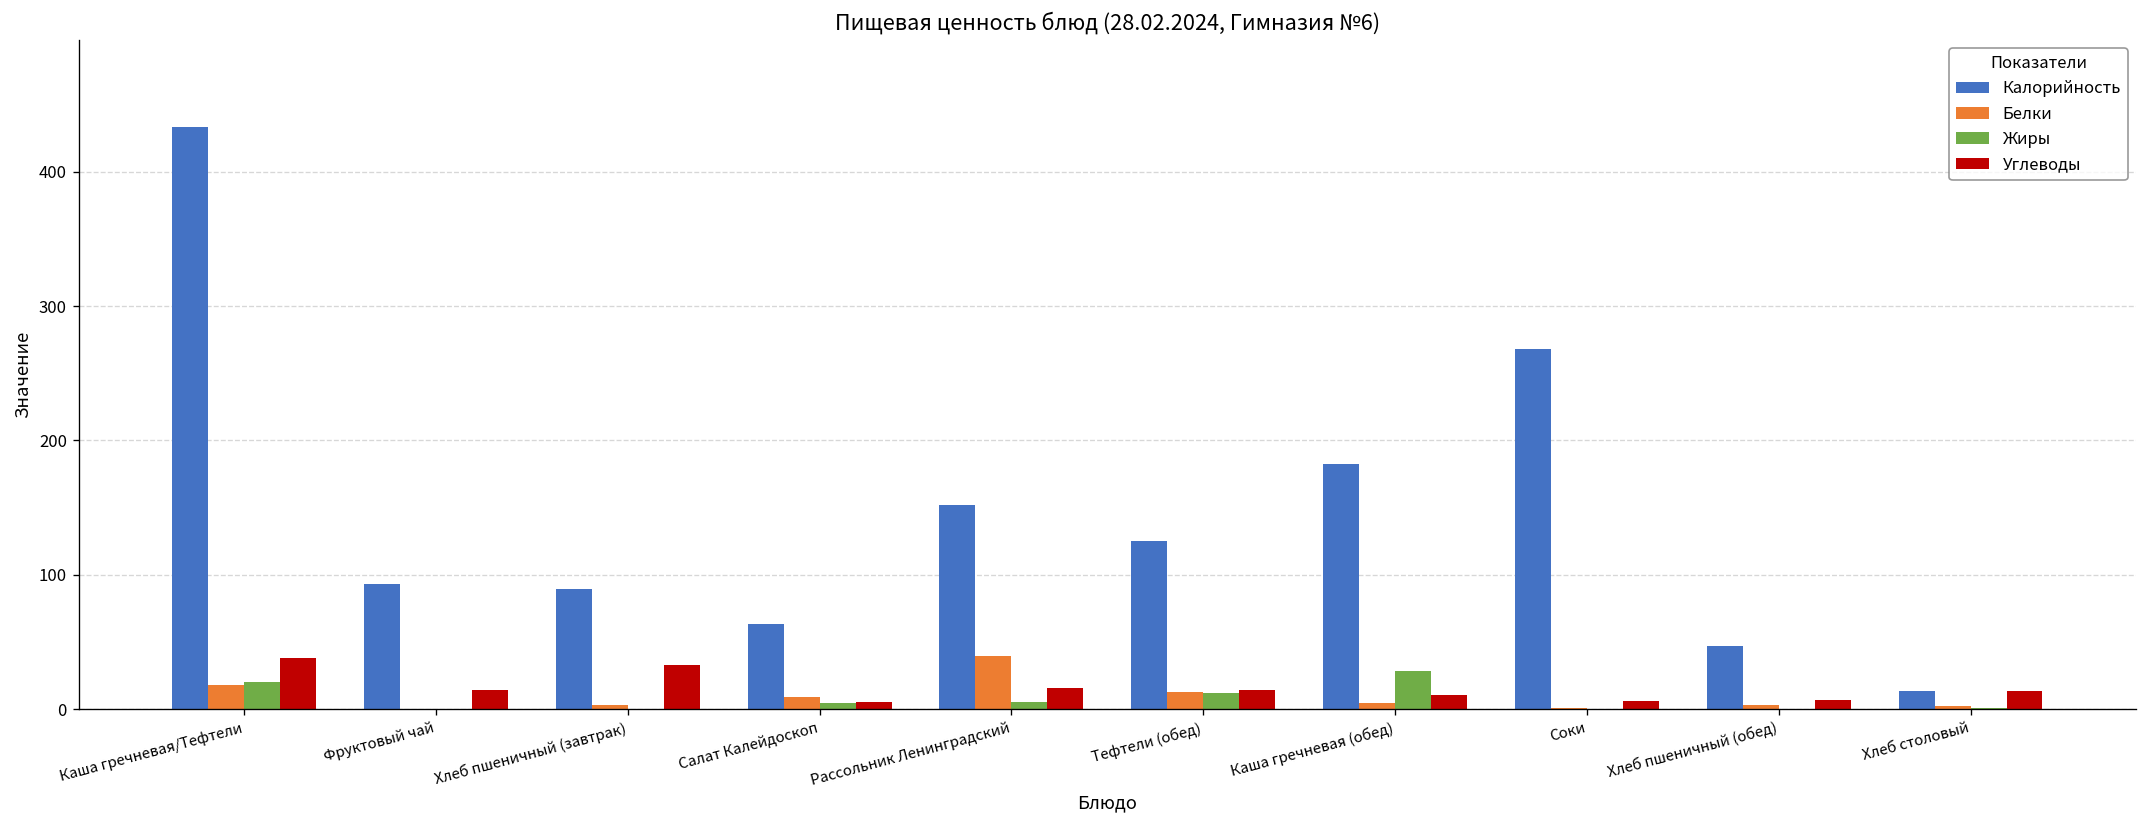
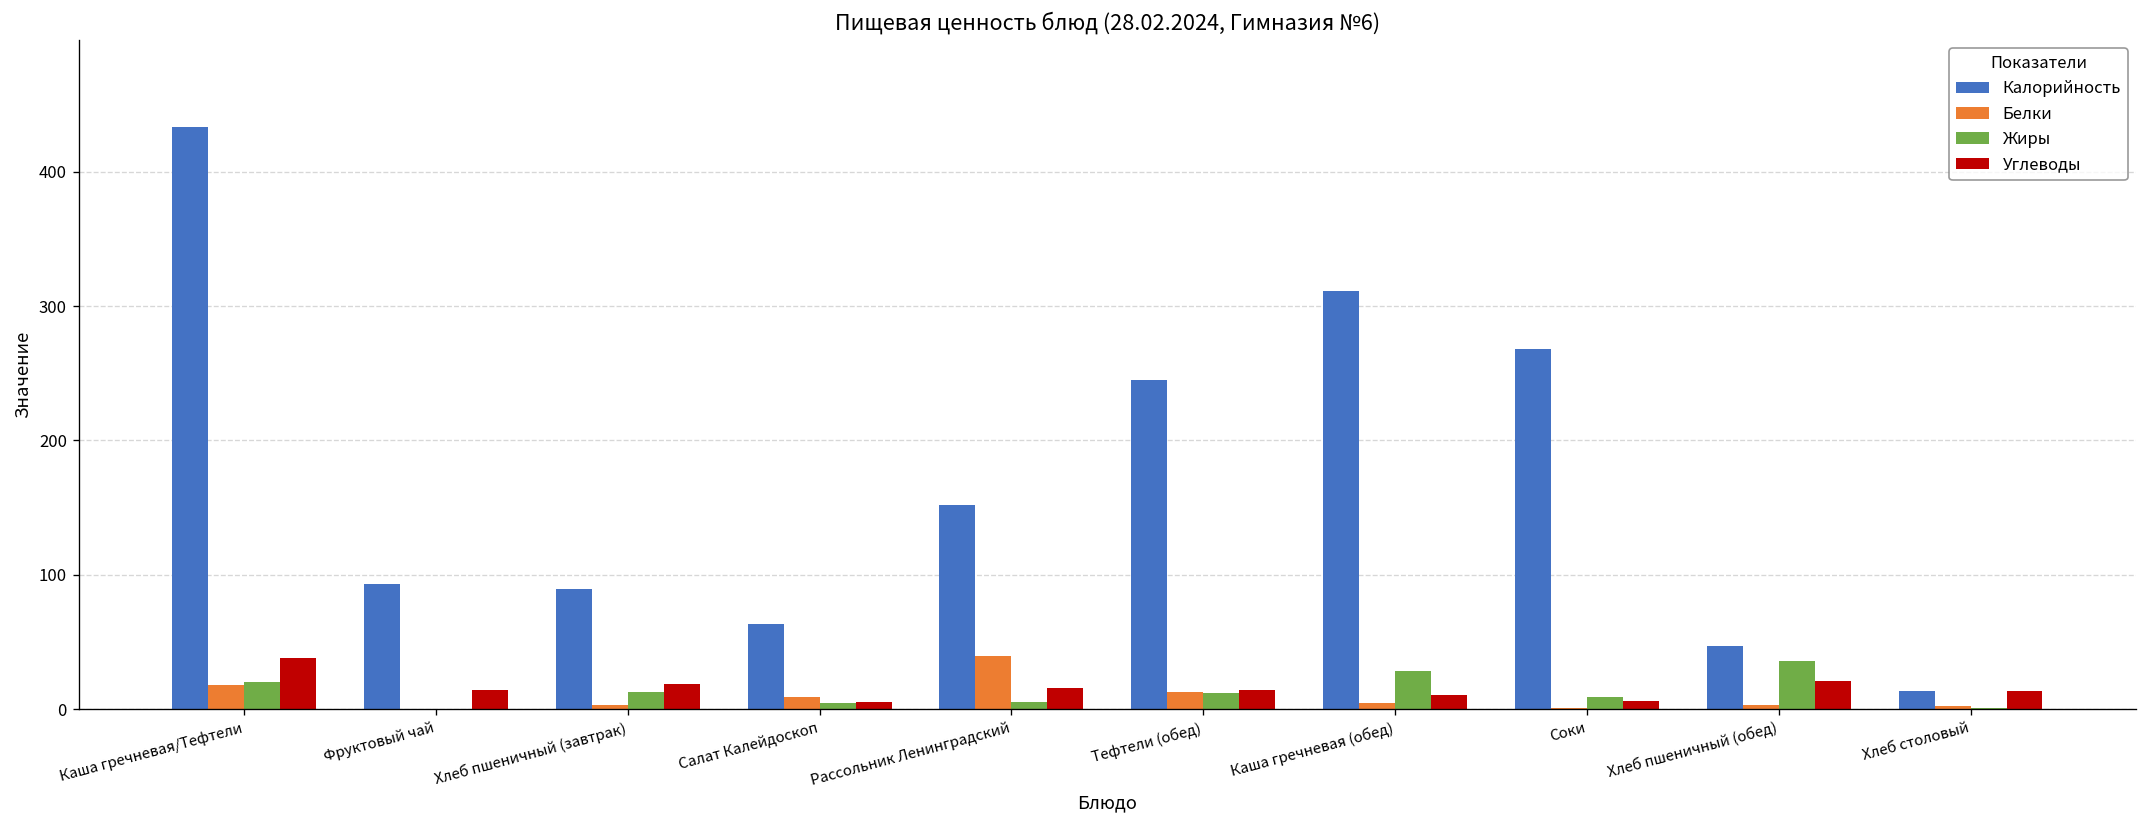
  {
    "Калорийность": {
      "Каша гречневая/Тефтели": 433,
      "Фруктовый чай": 93,
      "Хлеб пшеничный (завтрак)": 89,
      "Салат Калейдоскоп": 63,
      "Рассольник Ленинградский": 152,
-     "Тефтели (обед)": 125,
-     "Каша гречневая (обед)": 182,
+     "Тефтели (обед)": 245,
+     "Каша гречневая (обед)": 312,
      "Соки": 268,
      "Хлеб пшеничный (обед)": 47,
      "Хлеб столовый": 13
    },
    "Белки": {
      "Каша гречневая/Тефтели": 18,
      "Фруктовый чай": 0,
      "Хлеб пшеничный (завтрак)": 3,
      "Салат Калейдоскоп": 9,
      "Рассольник Ленинградский": 40,
      "Тефтели (обед)": 13,
      "Каша гречневая (обед)": 5,
      "Хлеб пшеничный (обед)": 3,
      "Хлеб столовый": 3
    },
    "Жиры": {
      "Каша гречневая/Тефтели": 20,
      "Фруктовый чай": 0,
-     "Хлеб пшеничный (завтрак)": 0,
+     "Хлеб пшеничный (завтрак)": 13,
      "Салат Калейдоскоп": 4,
      "Рассольник Ленинградский": 5,
      "Тефтели (обед)": 12,
      "Каша гречневая (обед)": 29,
-     "Соки": 0,
-     "Хлеб пшеничный (обед)": 0
+     "Соки": 9,
+     "Хлеб пшеничный (обед)": 36
    },
    "Углеводы": {
      "Каша гречневая/Тефтели": 38,
      "Фруктовый чай": 14,
-     "Хлеб пшеничный (завтрак)": 33,
+     "Хлеб пшеничный (завтрак)": 19,
      "Салат Калейдоскоп": 5,
      "Рассольник Ленинградский": 16,
      "Тефтели (обед)": 14,
      "Каша гречневая (обед)": 11,
      "Соки": 6,
-     "Хлеб пшеничный (обед)": 7,
+     "Хлеб пшеничный (обед)": 21,
      "Хлеб столовый": 14
    }
  }
